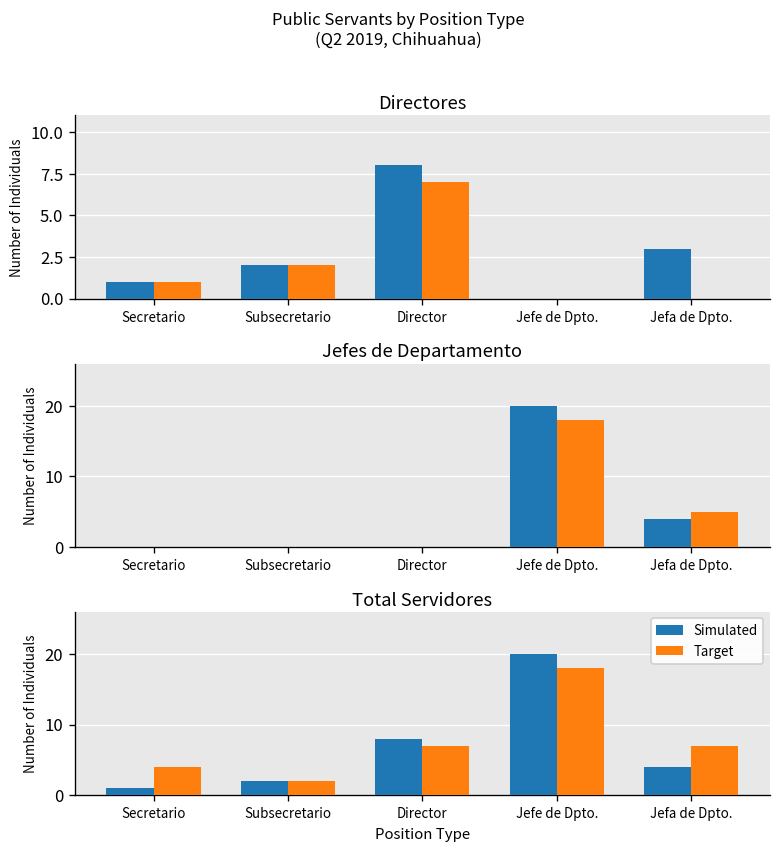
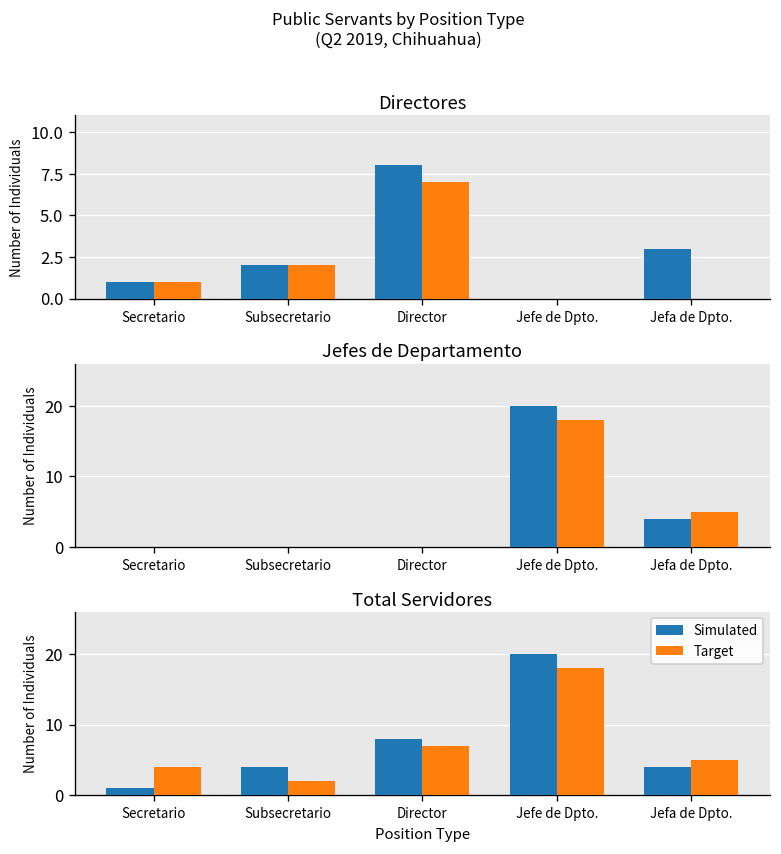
  {
    "Directores": {
      "Simulated": {
        "Secretario": 1.0,
        "Subsecretario": 2.0,
        "Director": 8.0,
        "Jefe de Dpto.": 0.0,
        "Jefa de Dpto.": 3.0
      },
      "Target": {
        "Secretario": 1.0,
        "Subsecretario": 2.0,
        "Director": 7.0,
        "Jefe de Dpto.": 0.0,
        "Jefa de Dpto.": 0.0
      }
    },
    "Jefes de Departamento": {
      "Simulated": {
        "Secretario": 0,
        "Subsecretario": 0,
        "Director": 0,
        "Jefe de Dpto.": 20,
        "Jefa de Dpto.": 4
      },
      "Target": {
        "Secretario": 0,
        "Subsecretario": 0,
        "Director": 0,
        "Jefe de Dpto.": 18,
        "Jefa de Dpto.": 5
      }
    },
    "Total Servidores": {
      "Simulated": {
        "Secretario": 1,
-       "Subsecretario": 2,
+       "Subsecretario": 4,
        "Director": 8,
        "Jefe de Dpto.": 20,
        "Jefa de Dpto.": 4
      },
      "Target": {
        "Secretario": 4,
        "Subsecretario": 2,
        "Director": 7,
        "Jefe de Dpto.": 18,
-       "Jefa de Dpto.": 7
+       "Jefa de Dpto.": 5
      }
    }
  }
